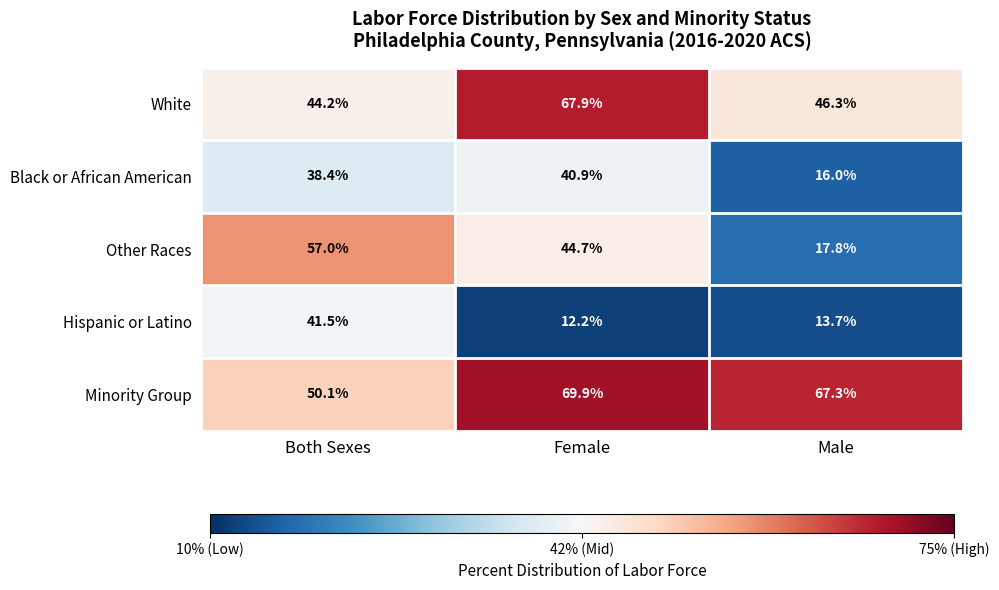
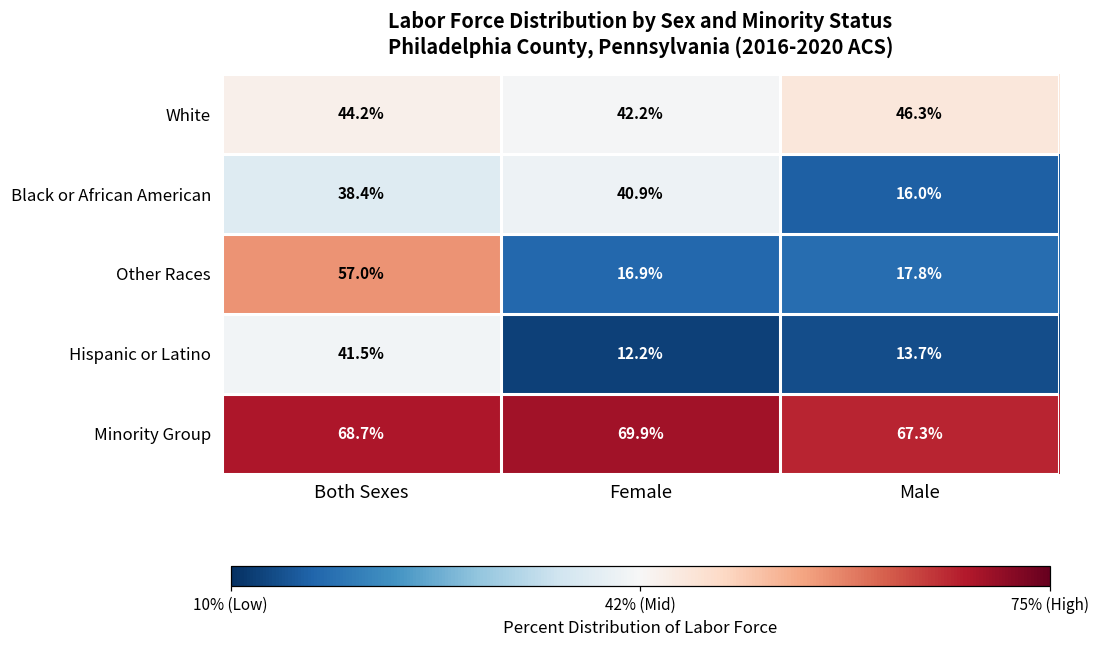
  {
    "White": {
      "Both Sexes": "44.2%",
-     "Female": "67.9%",
+     "Female": "42.2%",
      "Male": "46.3%"
    },
    "Black or African American": {
      "Both Sexes": "38.4%",
      "Female": "40.9%",
      "Male": "16.0%"
    },
    "Other Races": {
      "Both Sexes": "57.0%",
-     "Female": "44.7%",
+     "Female": "16.9%",
      "Male": "17.8%"
    },
    "Hispanic or Latino": {
      "Both Sexes": "41.5%",
      "Female": "12.2%",
      "Male": "13.7%"
    },
    "Minority Group": {
-     "Both Sexes": "50.1%",
+     "Both Sexes": "68.7%",
      "Female": "69.9%",
      "Male": "67.3%"
    }
  }
